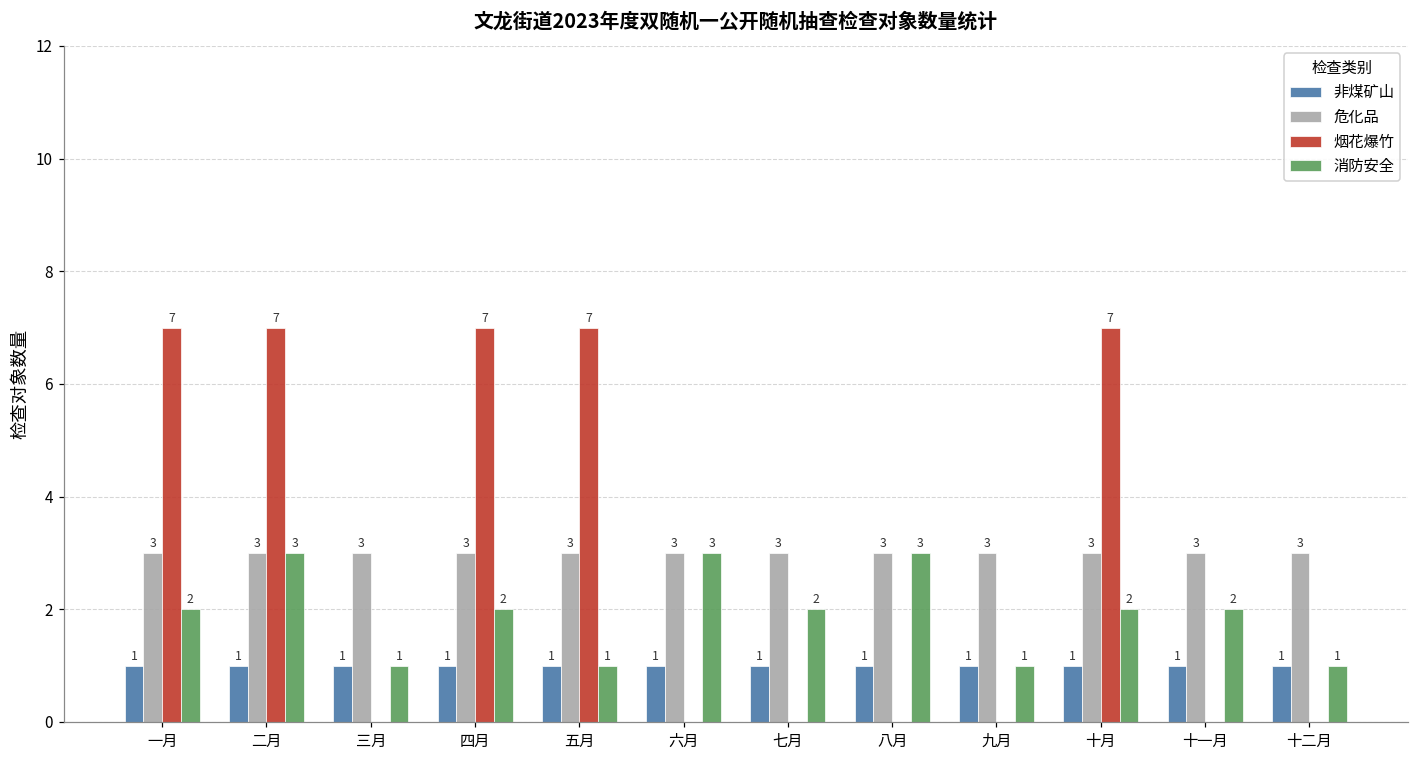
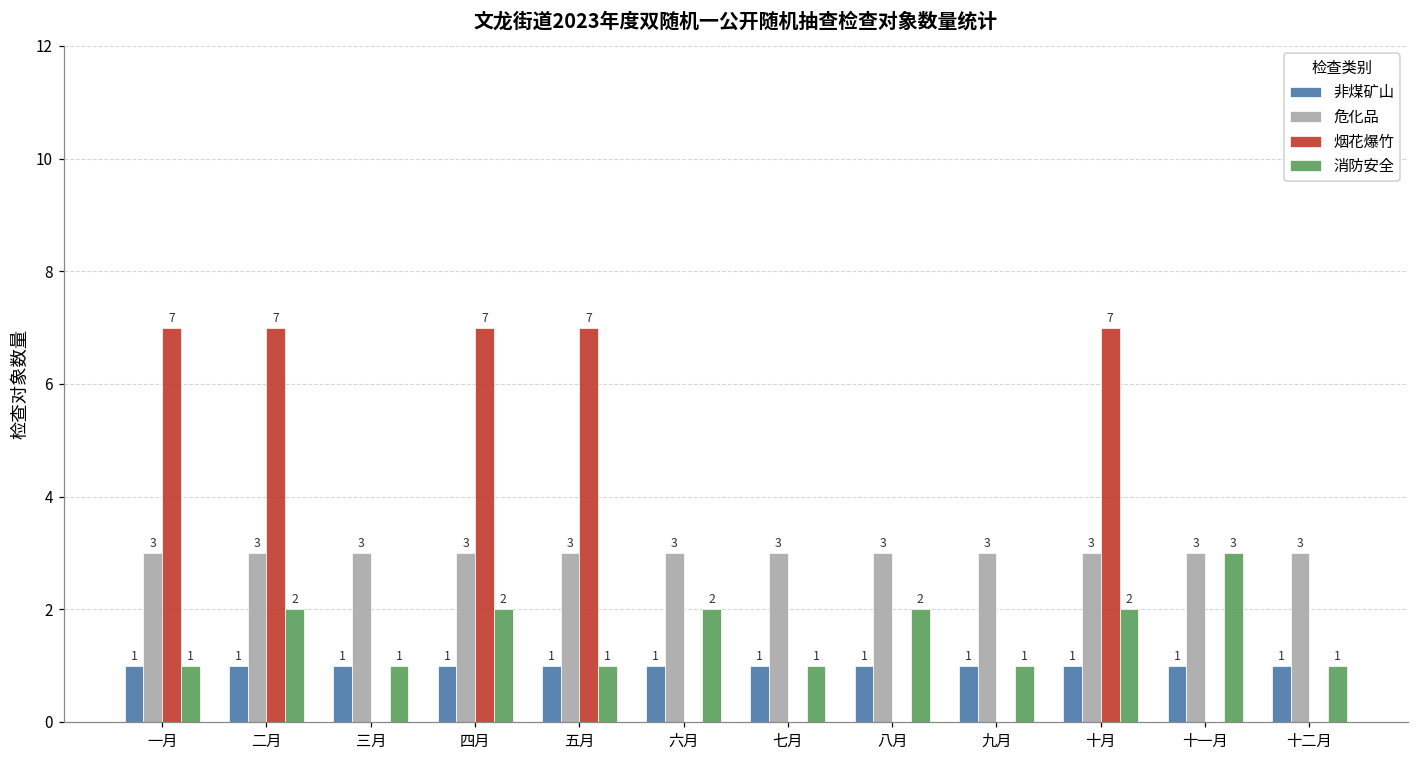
  {
    "非煤矿山": {
      "一月": 1,
      "二月": 1,
      "三月": 1,
      "四月": 1,
      "五月": 1,
      "六月": 1,
      "七月": 1,
      "八月": 1,
      "九月": 1,
      "十月": 1,
      "十一月": 1,
      "十二月": 1
    },
    "危化品": {
      "一月": 3,
      "二月": 3,
      "三月": 3,
      "四月": 3,
      "五月": 3,
      "六月": 3,
      "七月": 3,
      "八月": 3,
      "九月": 3,
      "十月": 3,
      "十一月": 3,
      "十二月": 3
    },
    "烟花爆竹": {
      "一月": 7,
      "二月": 7,
      "四月": 7,
      "五月": 7,
      "十月": 7
    },
    "消防安全": {
-     "一月": 2,
-     "二月": 3,
+     "一月": 1,
+     "二月": 2,
      "三月": 1,
      "四月": 2,
      "五月": 1,
-     "六月": 3,
-     "七月": 2,
-     "八月": 3,
+     "六月": 2,
+     "七月": 1,
+     "八月": 2,
      "九月": 1,
      "十月": 2,
-     "十一月": 2,
+     "十一月": 3,
      "十二月": 1
    }
  }
